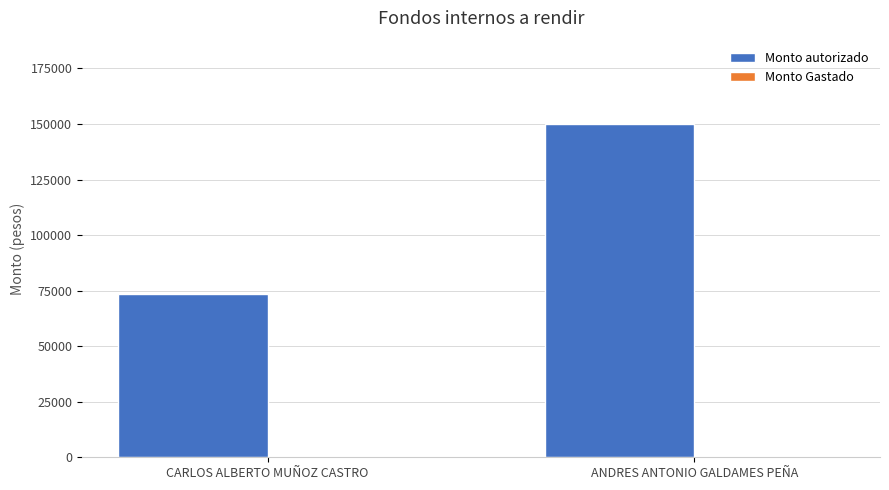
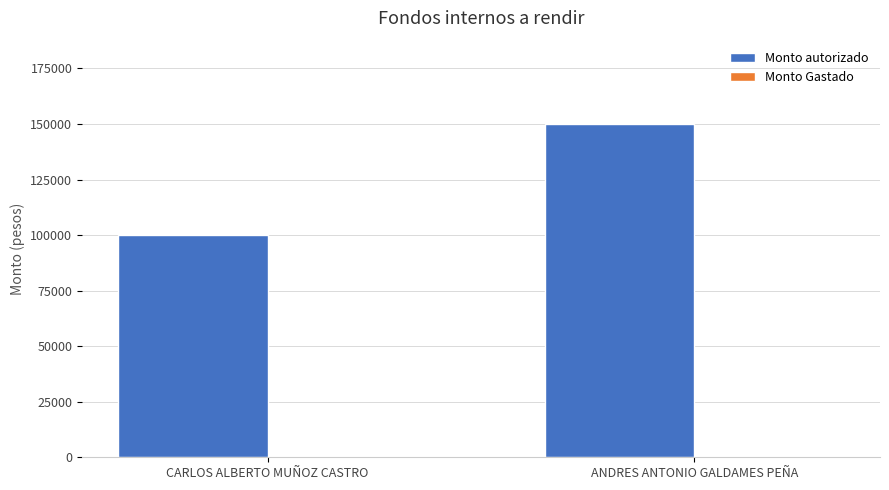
  {
    "Monto autorizado": {
-     "CARLOS ALBERTO MUÑOZ CASTRO": 73000,
+     "CARLOS ALBERTO MUÑOZ CASTRO": 100000,
      "ANDRES ANTONIO GALDAMES PEÑA": 150000
    },
    "Monto Gastado": {
      "CARLOS ALBERTO MUÑOZ CASTRO": 0,
      "ANDRES ANTONIO GALDAMES PEÑA": 0
    }
  }
